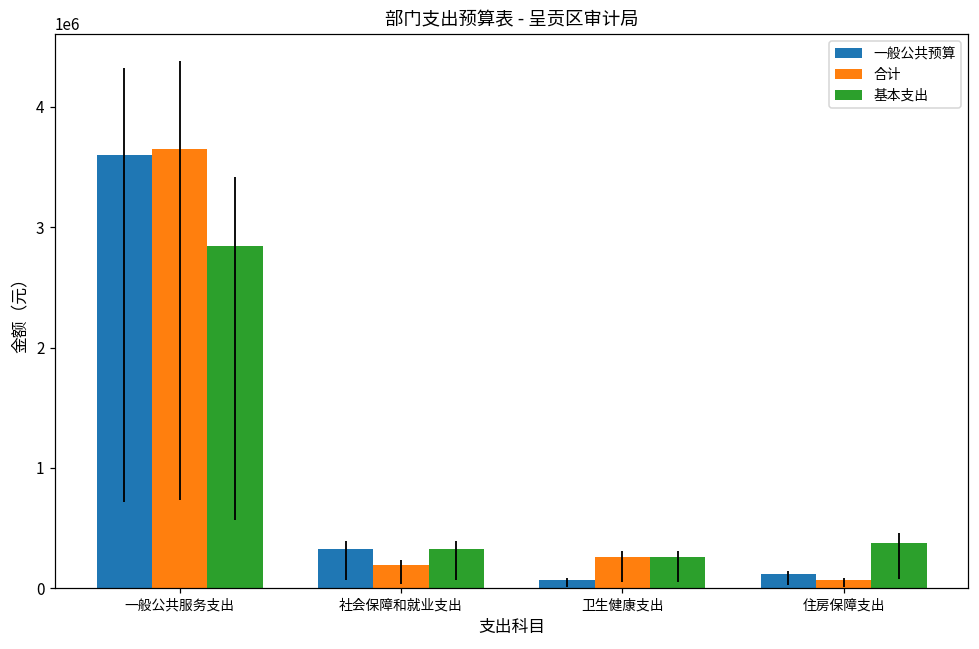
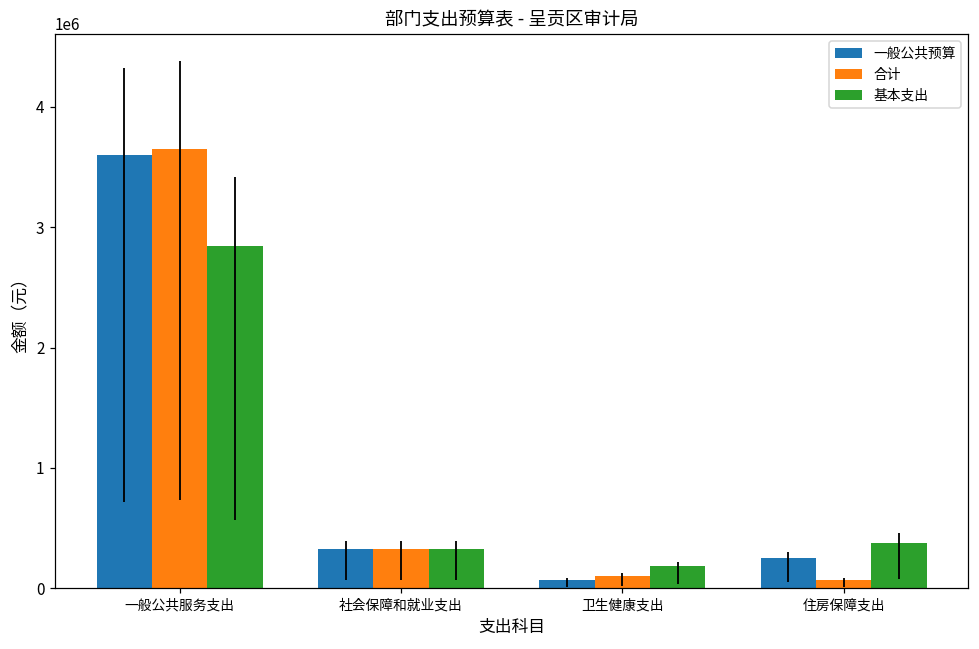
  {
    "一般公共预算": {
      "一般公共服务支出": 3600000,
      "社会保障和就业支出": 330000,
      "卫生健康支出": 70000,
-     "住房保障支出": 120000
+     "住房保障支出": 250000
    },
    "合计": {
      "一般公共服务支出": 3650000,
-     "社会保障和就业支出": 190000,
-     "卫生健康支出": 260000,
+     "社会保障和就业支出": 330000,
+     "卫生健康支出": 100000,
      "住房保障支出": 70000
    },
    "基本支出": {
      "一般公共服务支出": 2850000,
      "社会保障和就业支出": 330000,
-     "卫生健康支出": 260000,
+     "卫生健康支出": 180000,
      "住房保障支出": 380000
    }
  }
